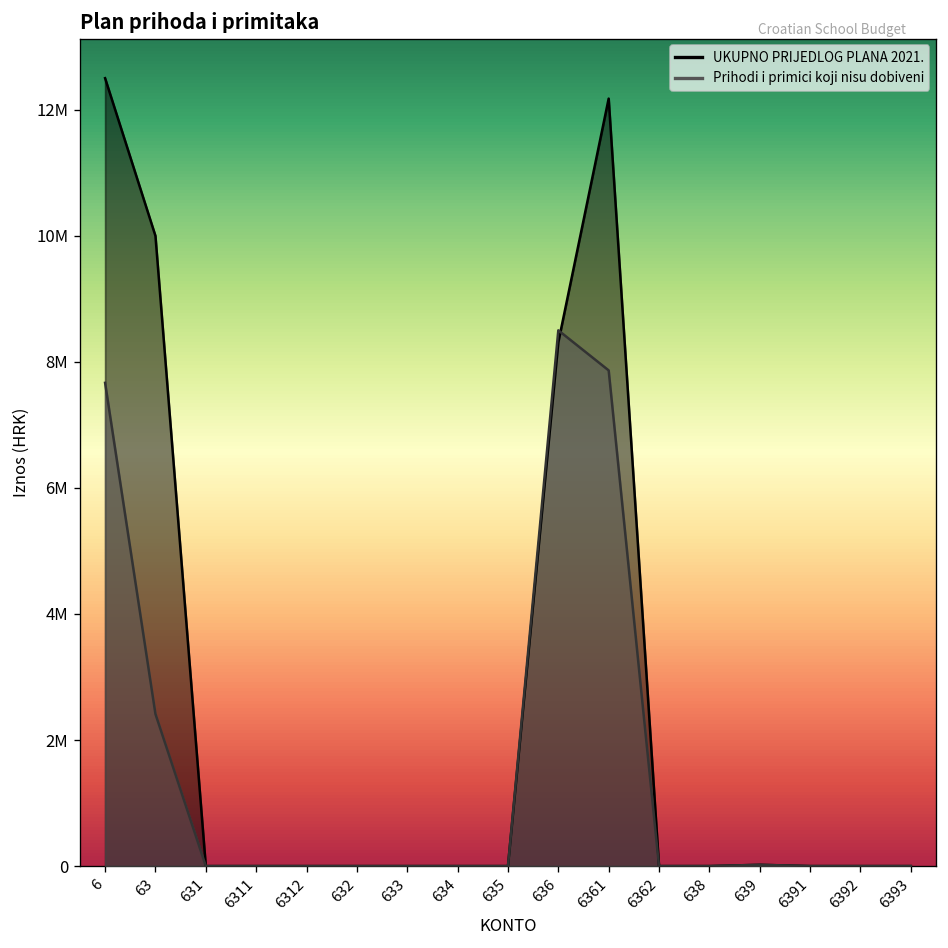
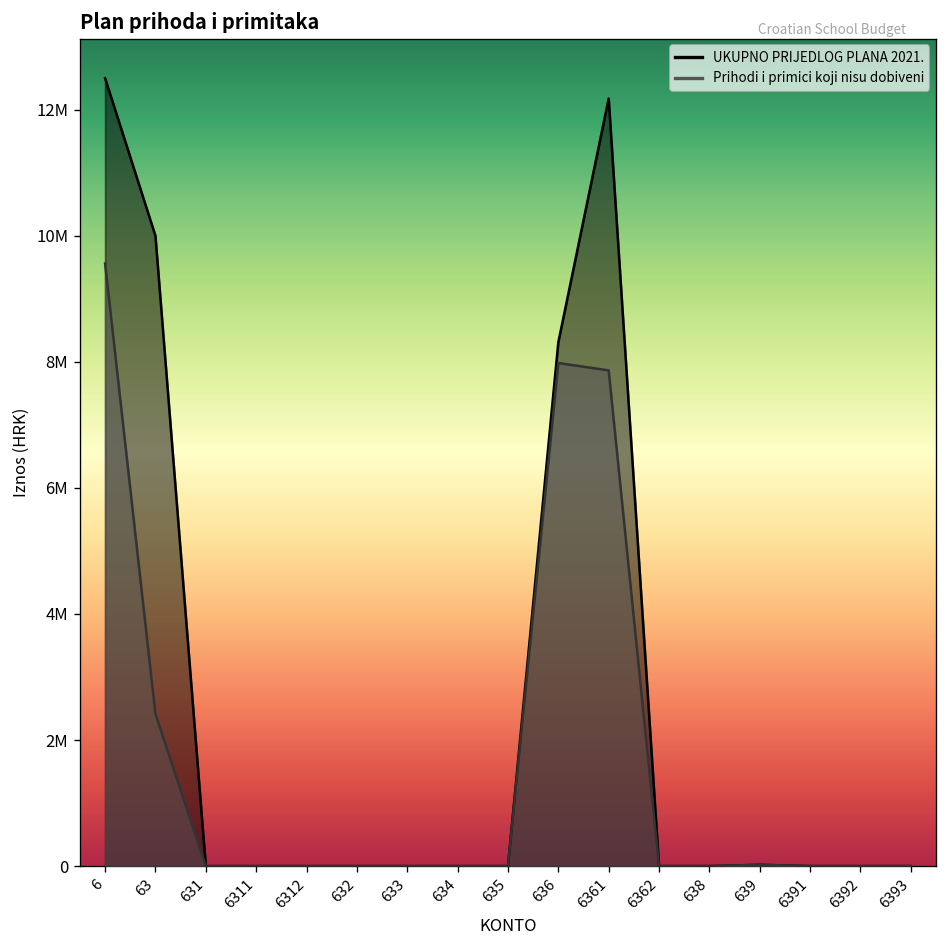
  {
    "UKUPNO PRIJEDLOG PLANA 2021.": {
      "6": 12500000,
      "63": 10000000,
      "636": 8300000,
      "6361": 12200000
    },
    "Prihodi i primici koji nisu dobiveni": {
-     "6": 7700000,
+     "6": 9600000,
      "63": 2400000,
-     "636": 8500000,
+     "636": 8000000,
      "6361": 7900000
    }
  }
